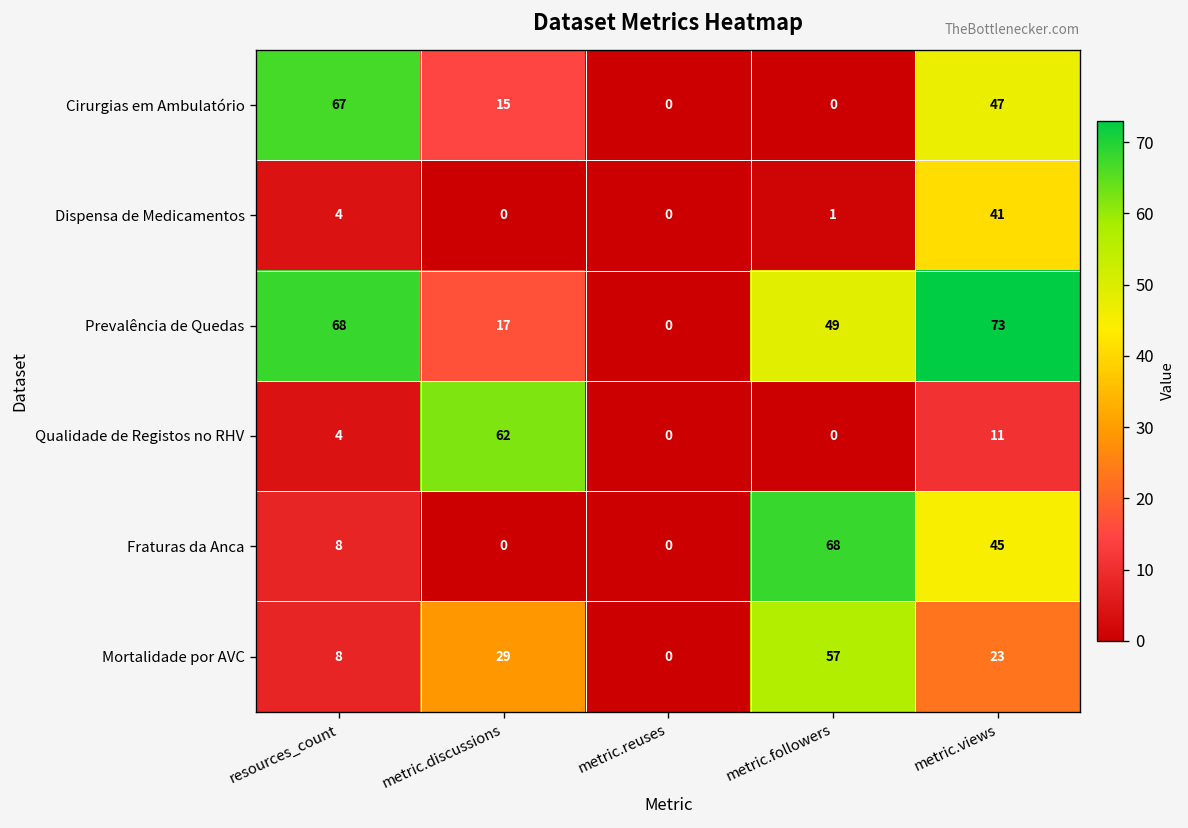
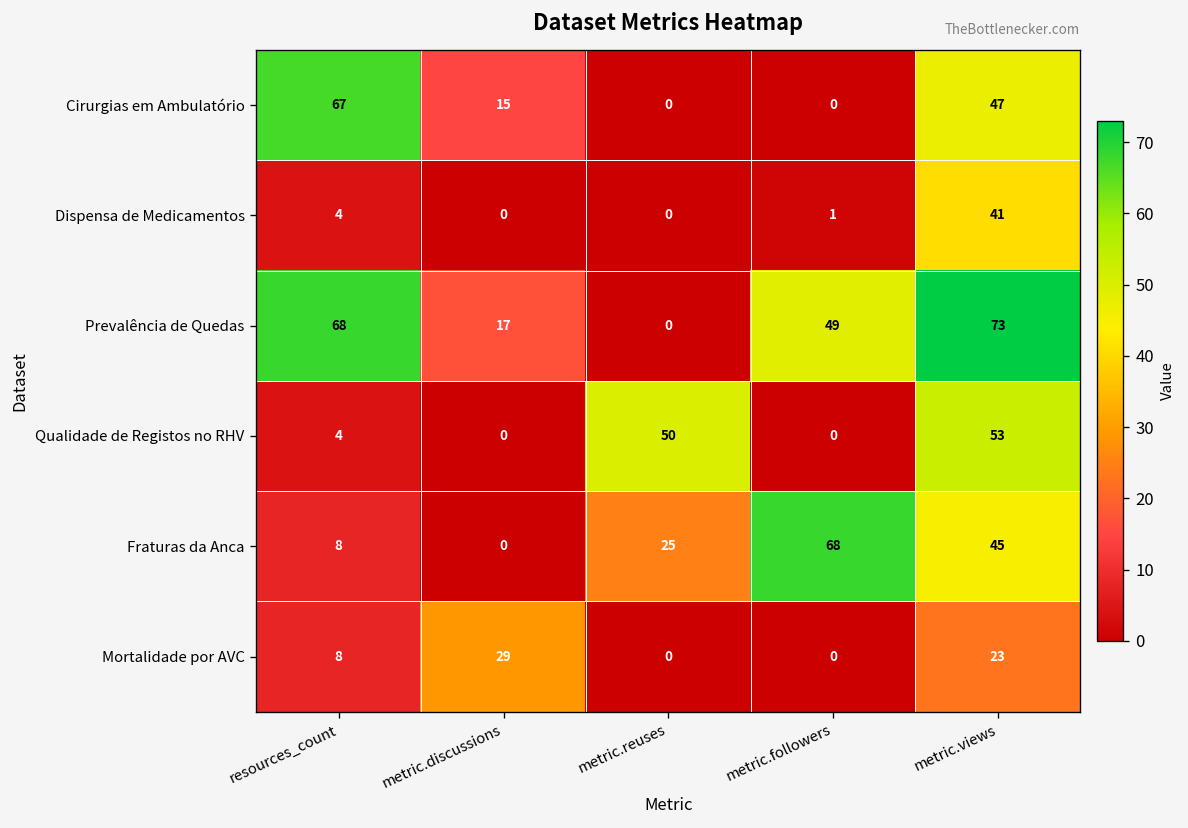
  {
    "Cirurgias em Ambulatório": {
      "resources_count": 67,
      "metric.discussions": 15,
      "metric.reuses": 0,
      "metric.followers": 0,
      "metric.views": 47
    },
    "Dispensa de Medicamentos": {
      "resources_count": 4,
      "metric.discussions": 0,
      "metric.reuses": 0,
      "metric.followers": 1,
      "metric.views": 41
    },
    "Prevalência de Quedas": {
      "resources_count": 68,
      "metric.discussions": 17,
      "metric.reuses": 0,
      "metric.followers": 49,
      "metric.views": 73
    },
    "Qualidade de Registos no RHV": {
      "resources_count": 4,
-     "metric.discussions": 62,
-     "metric.reuses": 0,
+     "metric.discussions": 0,
+     "metric.reuses": 50,
      "metric.followers": 0,
-     "metric.views": 11
+     "metric.views": 53
    },
    "Fraturas da Anca": {
      "resources_count": 8,
      "metric.discussions": 0,
-     "metric.reuses": 0,
+     "metric.reuses": 25,
      "metric.followers": 68,
      "metric.views": 45
    },
    "Mortalidade por AVC": {
      "resources_count": 8,
      "metric.discussions": 29,
      "metric.reuses": 0,
-     "metric.followers": 57,
+     "metric.followers": 0,
      "metric.views": 23
    }
  }
